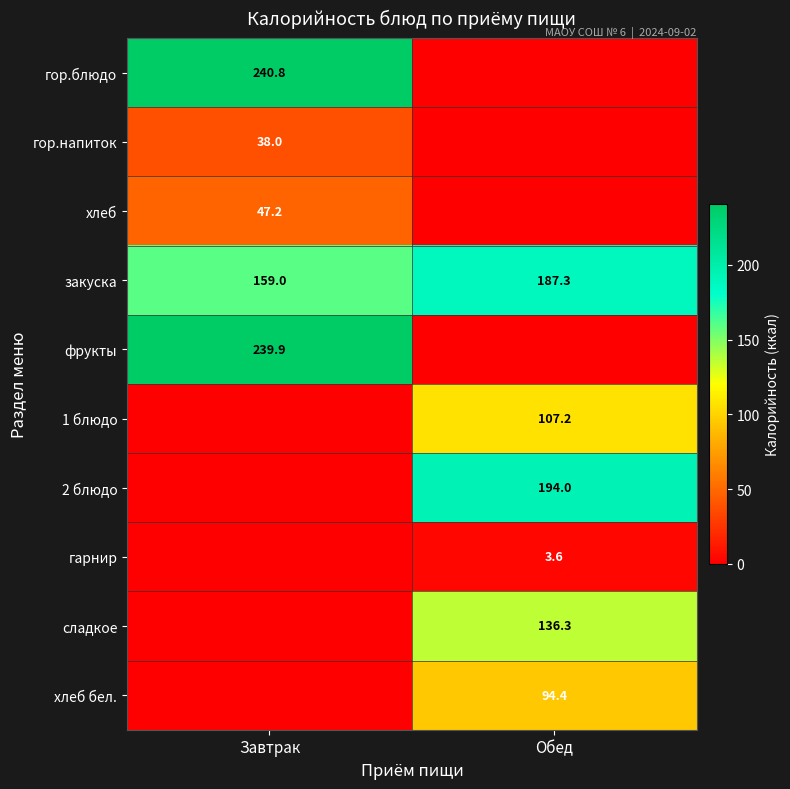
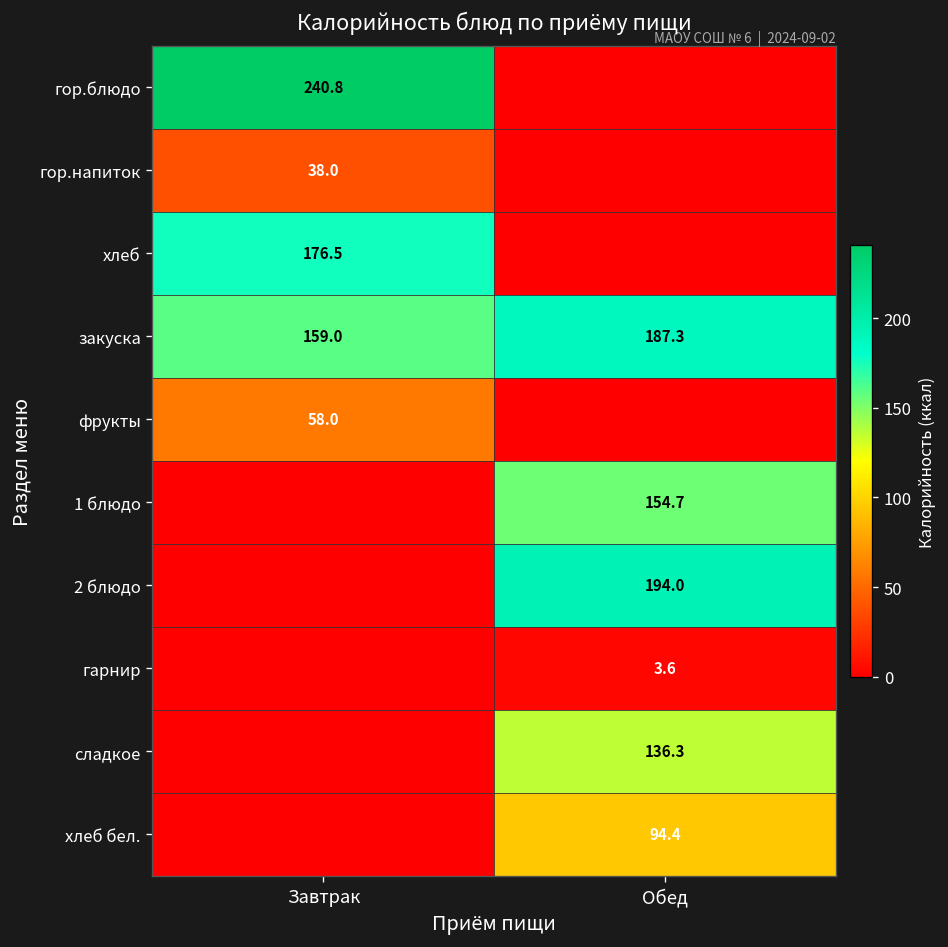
  {
    "гор.блюдо": {
      "Завтрак": 240.8
    },
    "гор.напиток": {
      "Завтрак": 38.0
    },
    "хлеб": {
-     "Завтрак": 47.2
+     "Завтрак": 176.5
    },
    "закуска": {
      "Завтрак": 159.0,
      "Обед": 187.3
    },
    "фрукты": {
-     "Завтрак": 239.9
+     "Завтрак": 58.0
    },
    "1 блюдо": {
-     "Обед": 107.2
+     "Обед": 154.7
    },
    "2 блюдо": {
      "Обед": 194.0
    },
    "гарнир": {
      "Обед": 3.6
    },
    "сладкое": {
      "Обед": 136.3
    },
    "хлеб бел.": {
      "Обед": 94.4
    }
  }
